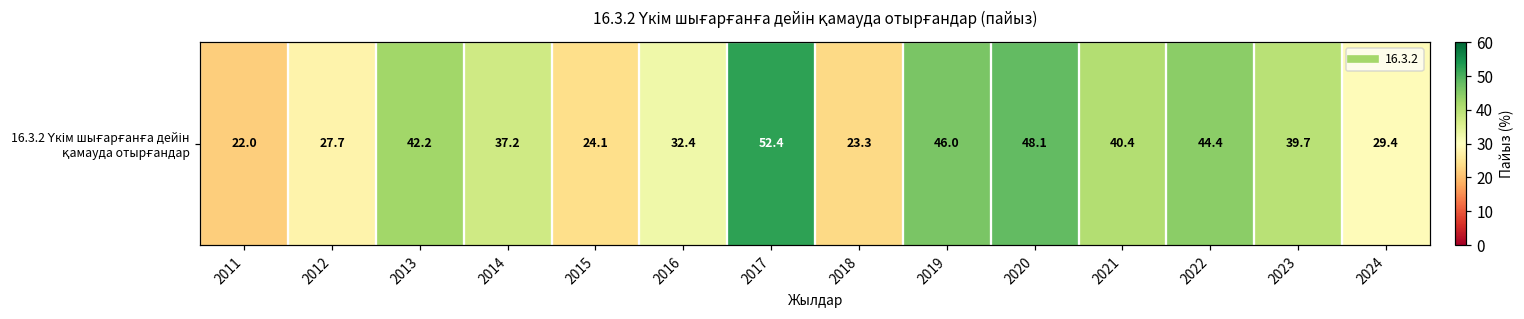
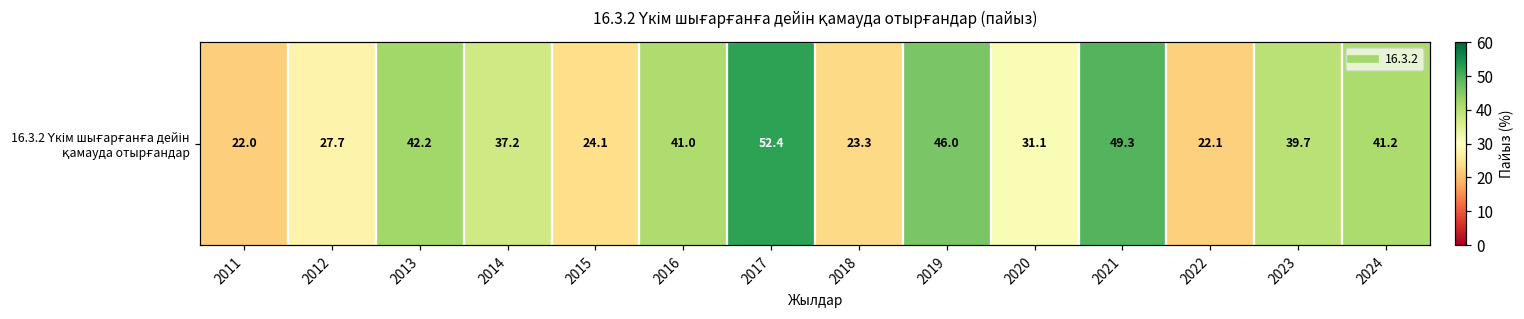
  {
    "16.3.2 Үкім шығарғанға дейін қамауда отырғандар": {
      "2011": 22.0,
      "2012": 27.7,
      "2013": 42.2,
      "2014": 37.2,
      "2015": 24.1,
-     "2016": 32.4,
+     "2016": 41.0,
      "2017": 52.4,
      "2018": 23.3,
      "2019": 46.0,
-     "2020": 48.1,
-     "2021": 40.4,
-     "2022": 44.4,
+     "2020": 31.1,
+     "2021": 49.3,
+     "2022": 22.1,
      "2023": 39.7,
-     "2024": 29.4
+     "2024": 41.2
    }
  }
